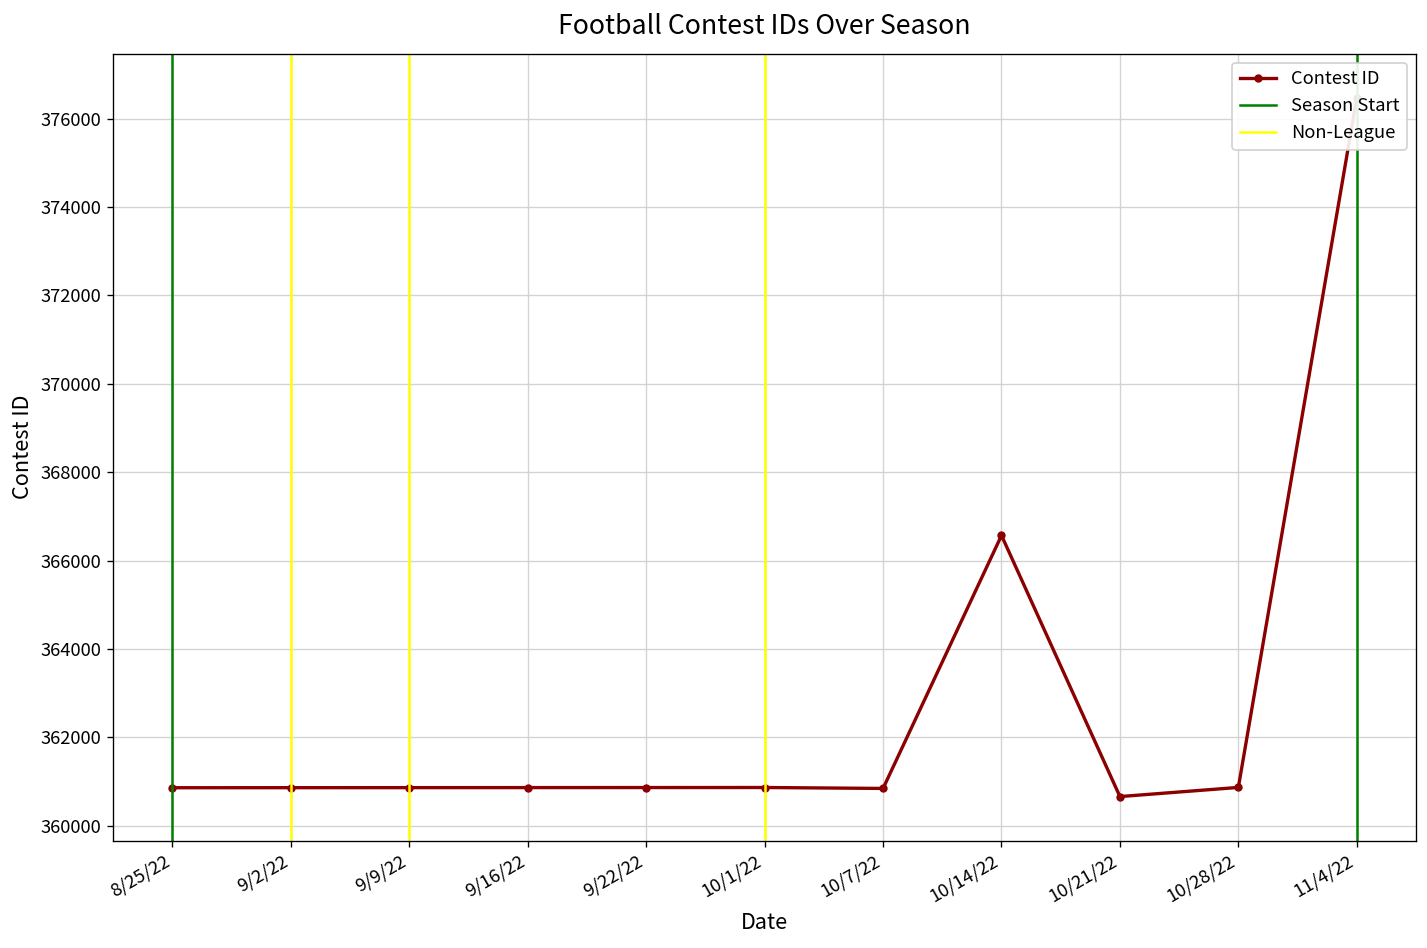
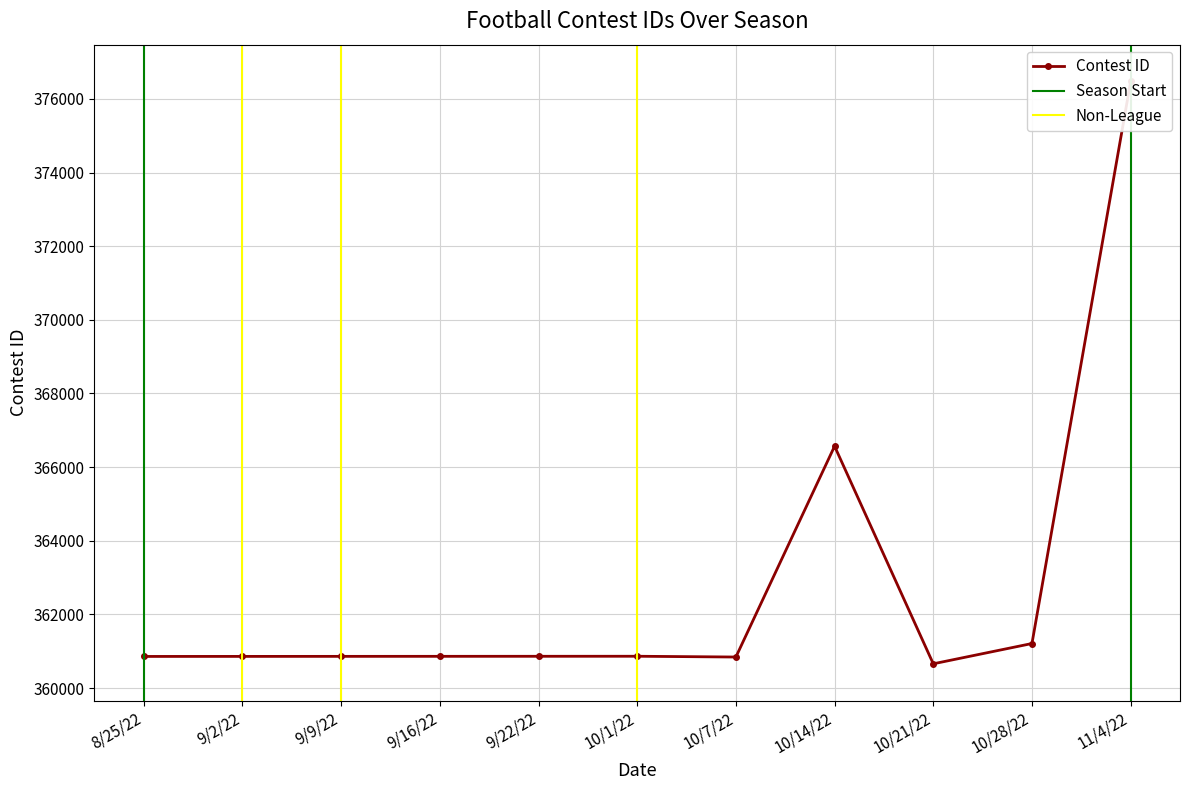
  {
    "8/25/22": 360900,
    "9/2/22": 360900,
    "9/9/22": 360900,
    "9/16/22": 360900,
    "9/22/22": 360900,
    "10/1/22": 360900,
    "10/7/22": 360800,
    "10/14/22": 366600,
    "10/21/22": 360700,
-   "10/28/22": 360900
+   "10/28/22": 361200
  }
